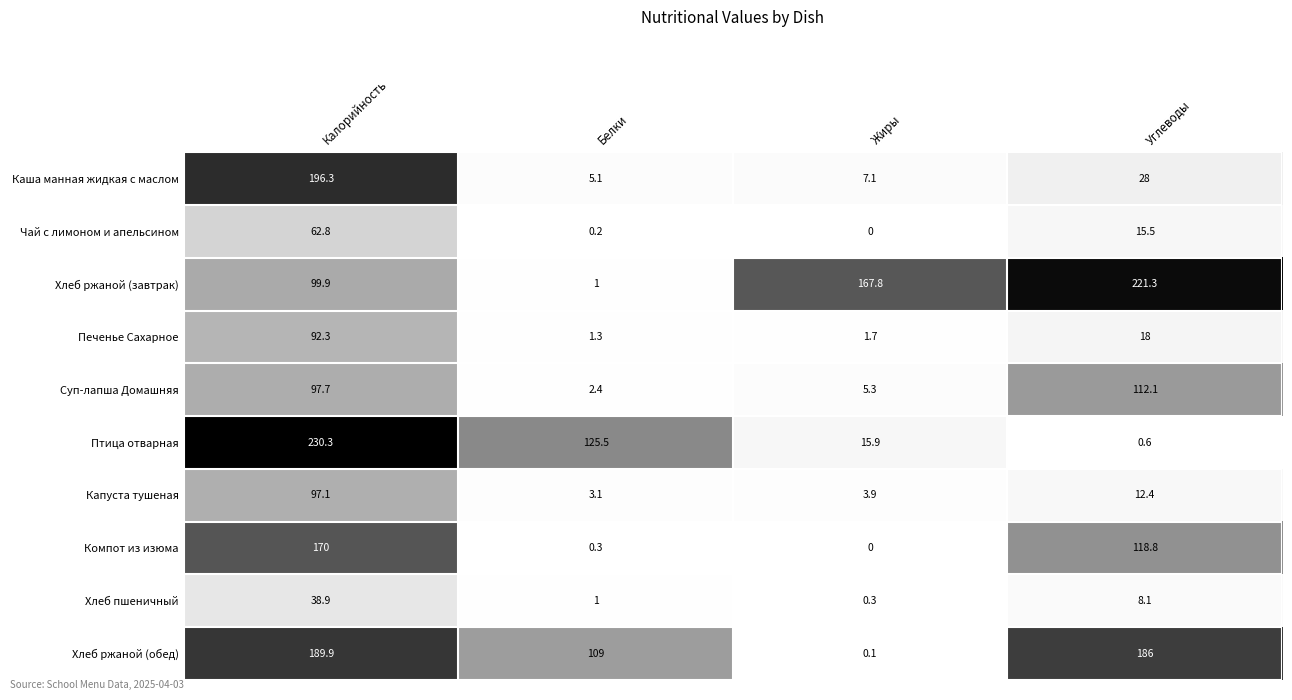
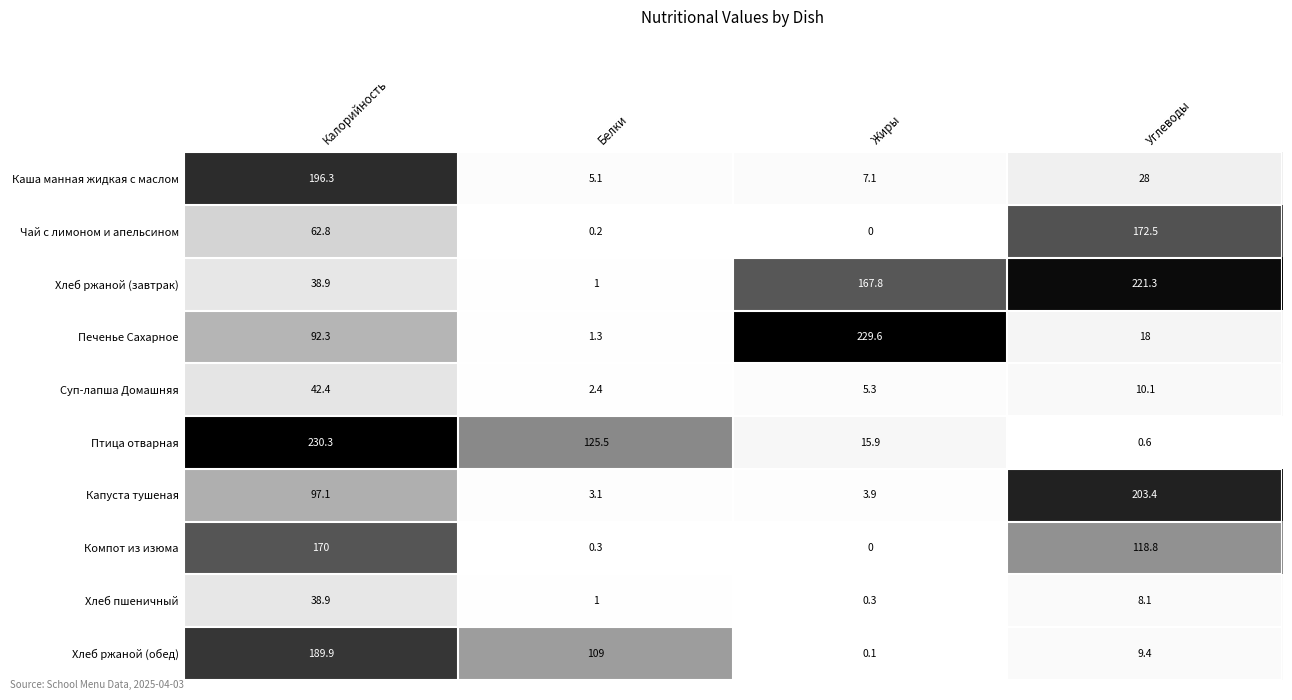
  {
    "Каша манная жидкая с маслом": {
      "Калорийность": 196.3,
      "Белки": 5.1,
      "Жиры": 7.1,
      "Углеводы": 28
    },
    "Чай с лимоном и апельсином": {
      "Калорийность": 62.8,
      "Белки": 0.2,
      "Жиры": 0,
-     "Углеводы": 15.5
+     "Углеводы": 172.5
    },
    "Хлеб ржаной (завтрак)": {
-     "Калорийность": 99.9,
+     "Калорийность": 38.9,
      "Белки": 1,
      "Жиры": 167.8,
      "Углеводы": 221.3
    },
    "Печенье Сахарное": {
      "Калорийность": 92.3,
      "Белки": 1.3,
-     "Жиры": 1.7,
+     "Жиры": 229.6,
      "Углеводы": 18
    },
    "Суп-лапша Домашняя": {
-     "Калорийность": 97.7,
+     "Калорийность": 42.4,
      "Белки": 2.4,
      "Жиры": 5.3,
-     "Углеводы": 112.1
+     "Углеводы": 10.1
    },
    "Птица отварная": {
      "Калорийность": 230.3,
      "Белки": 125.5,
      "Жиры": 15.9,
      "Углеводы": 0.6
    },
    "Капуста тушеная": {
      "Калорийность": 97.1,
      "Белки": 3.1,
      "Жиры": 3.9,
-     "Углеводы": 12.4
+     "Углеводы": 203.4
    },
    "Компот из изюма": {
      "Калорийность": 170,
      "Белки": 0.3,
      "Жиры": 0,
      "Углеводы": 118.8
    },
    "Хлеб пшеничный": {
      "Калорийность": 38.9,
      "Белки": 1,
      "Жиры": 0.3,
      "Углеводы": 8.1
    },
    "Хлеб ржаной (обед)": {
      "Калорийность": 189.9,
      "Белки": 109,
      "Жиры": 0.1,
-     "Углеводы": 186
+     "Углеводы": 9.4
    }
  }
